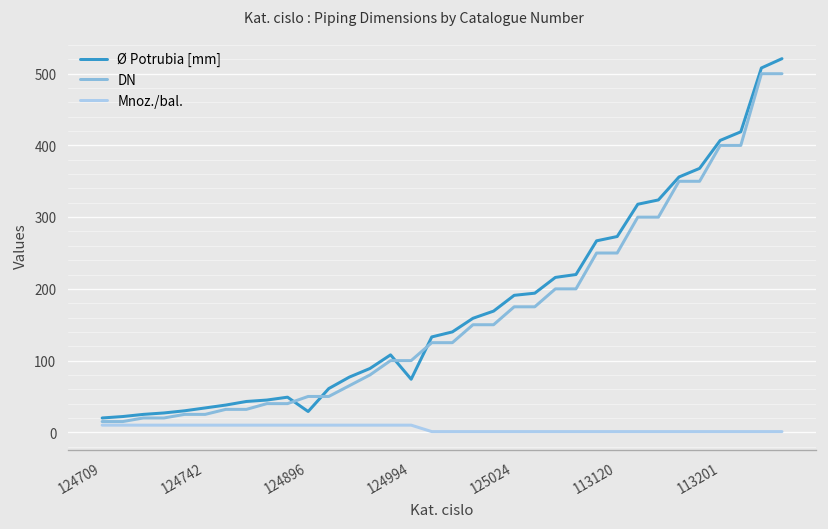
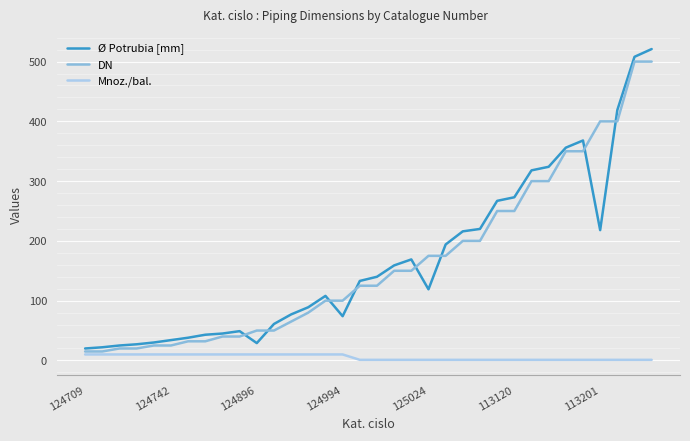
  {
    "Ø Potrubia [mm]": {
      "124709": 20,
      "124742": 30,
      "124896": 30,
      "124994": 70,
-     "125024": 190,
+     "125024": 120,
      "113120": 270,
-     "113201": 410
+     "113201": 220
    }
  }
